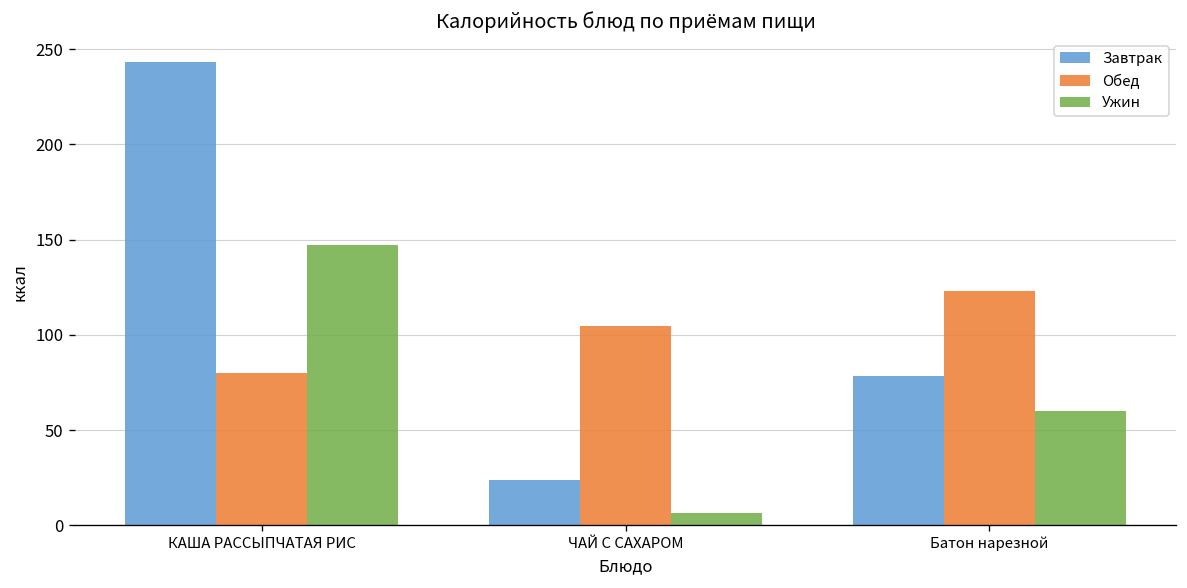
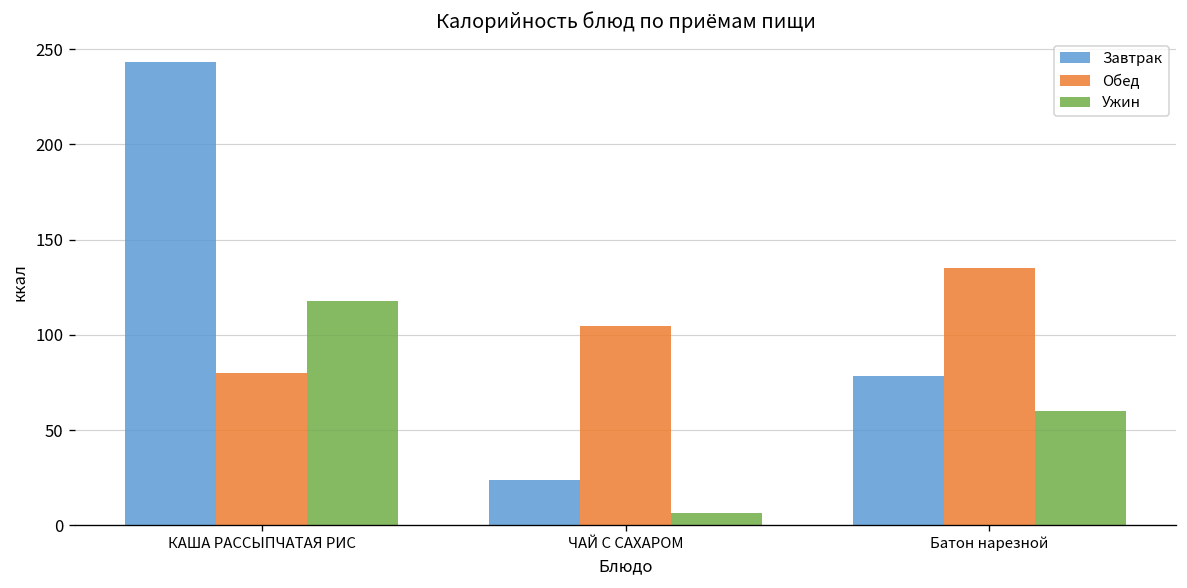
  {
    "Завтрак": {
      "КАША РАССЫПЧАТАЯ РИС": 243,
      "ЧАЙ С САХАРОМ": 24,
      "Батон нарезной": 79
    },
    "Обед": {
      "КАША РАССЫПЧАТАЯ РИС": 80,
      "ЧАЙ С САХАРОМ": 105,
-     "Батон нарезной": 123
+     "Батон нарезной": 135
    },
    "Ужин": {
-     "КАША РАССЫПЧАТАЯ РИС": 147,
+     "КАША РАССЫПЧАТАЯ РИС": 118,
      "ЧАЙ С САХАРОМ": 6,
      "Батон нарезной": 60
    }
  }
